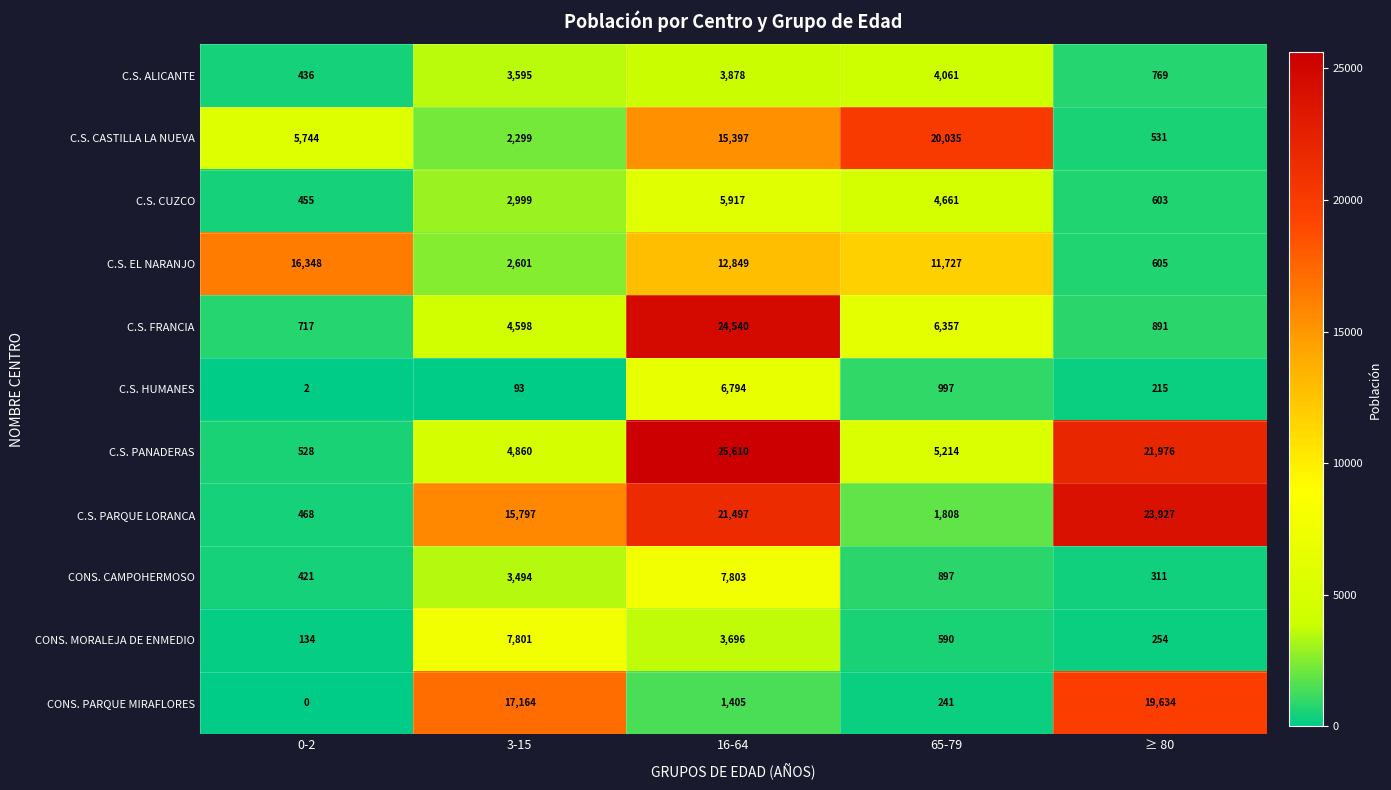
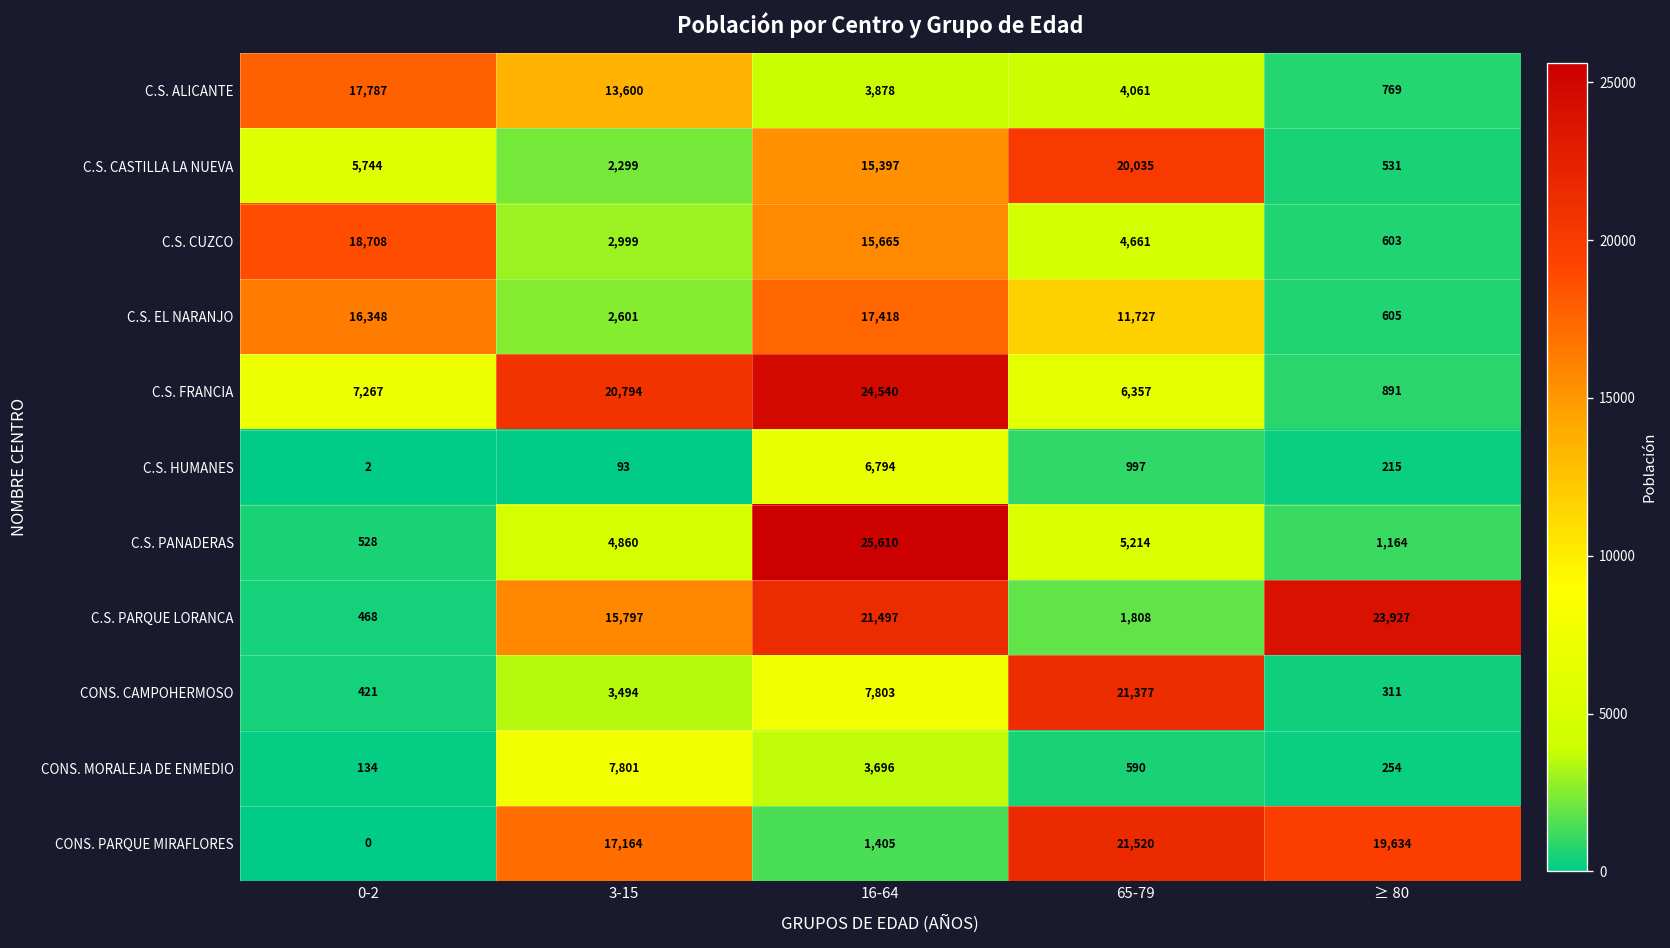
  {
    "C.S. ALICANTE": {
-     "0-2": "436",
-     "3-15": "3,595",
+     "0-2": "17,787",
+     "3-15": "13,600",
      "16-64": "3,878",
      "65-79": "4,061",
      "≥ 80": "769"
    },
    "C.S. CASTILLA LA NUEVA": {
      "0-2": "5,744",
      "3-15": "2,299",
      "16-64": "15,397",
      "65-79": "20,035",
      "≥ 80": "531"
    },
    "C.S. CUZCO": {
-     "0-2": "455",
+     "0-2": "18,708",
      "3-15": "2,999",
-     "16-64": "5,917",
+     "16-64": "15,665",
      "65-79": "4,661",
      "≥ 80": "603"
    },
    "C.S. EL NARANJO": {
      "0-2": "16,348",
      "3-15": "2,601",
-     "16-64": "12,849",
+     "16-64": "17,418",
      "65-79": "11,727",
      "≥ 80": "605"
    },
    "C.S. FRANCIA": {
-     "0-2": "717",
-     "3-15": "4,598",
+     "0-2": "7,267",
+     "3-15": "20,794",
      "16-64": "24,540",
      "65-79": "6,357",
      "≥ 80": "891"
    },
    "C.S. HUMANES": {
      "0-2": "2",
      "3-15": "93",
      "16-64": "6,794",
      "65-79": "997",
      "≥ 80": "215"
    },
    "C.S. PANADERAS": {
      "0-2": "528",
      "3-15": "4,860",
      "16-64": "25,610",
      "65-79": "5,214",
-     "≥ 80": "21,976"
+     "≥ 80": "1,164"
    },
    "C.S. PARQUE LORANCA": {
      "0-2": "468",
      "3-15": "15,797",
      "16-64": "21,497",
      "65-79": "1,808",
      "≥ 80": "23,927"
    },
    "CONS. CAMPOHERMOSO": {
      "0-2": "421",
      "3-15": "3,494",
      "16-64": "7,803",
-     "65-79": "897",
+     "65-79": "21,377",
      "≥ 80": "311"
    },
    "CONS. MORALEJA DE ENMEDIO": {
      "0-2": "134",
      "3-15": "7,801",
      "16-64": "3,696",
      "65-79": "590",
      "≥ 80": "254"
    },
    "CONS. PARQUE MIRAFLORES": {
      "0-2": "0",
      "3-15": "17,164",
      "16-64": "1,405",
-     "65-79": "241",
+     "65-79": "21,520",
      "≥ 80": "19,634"
    }
  }
